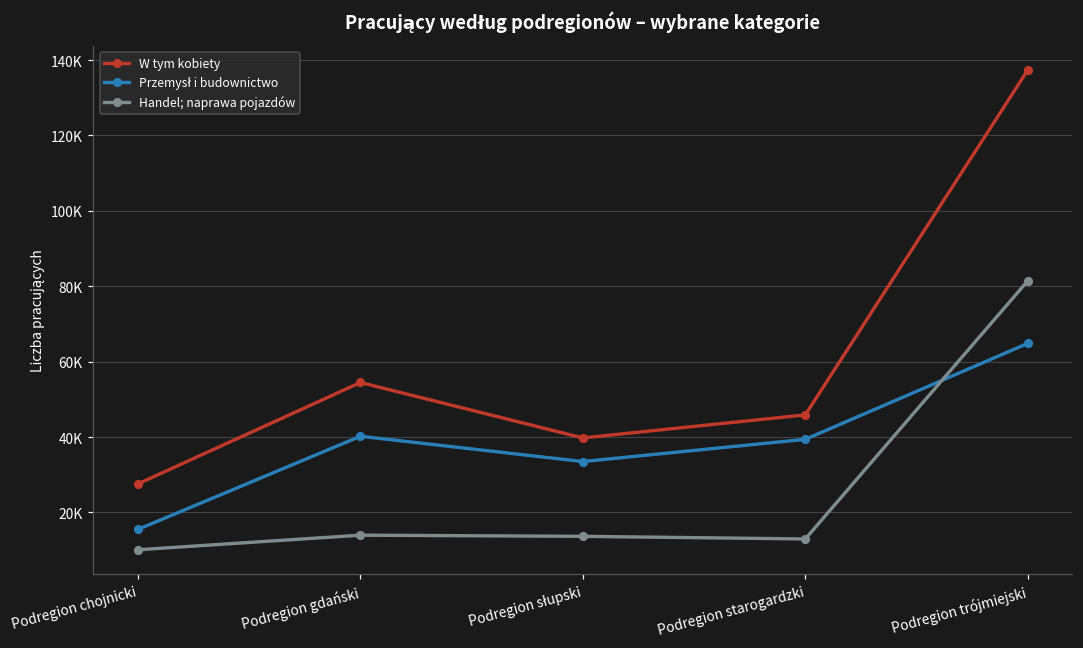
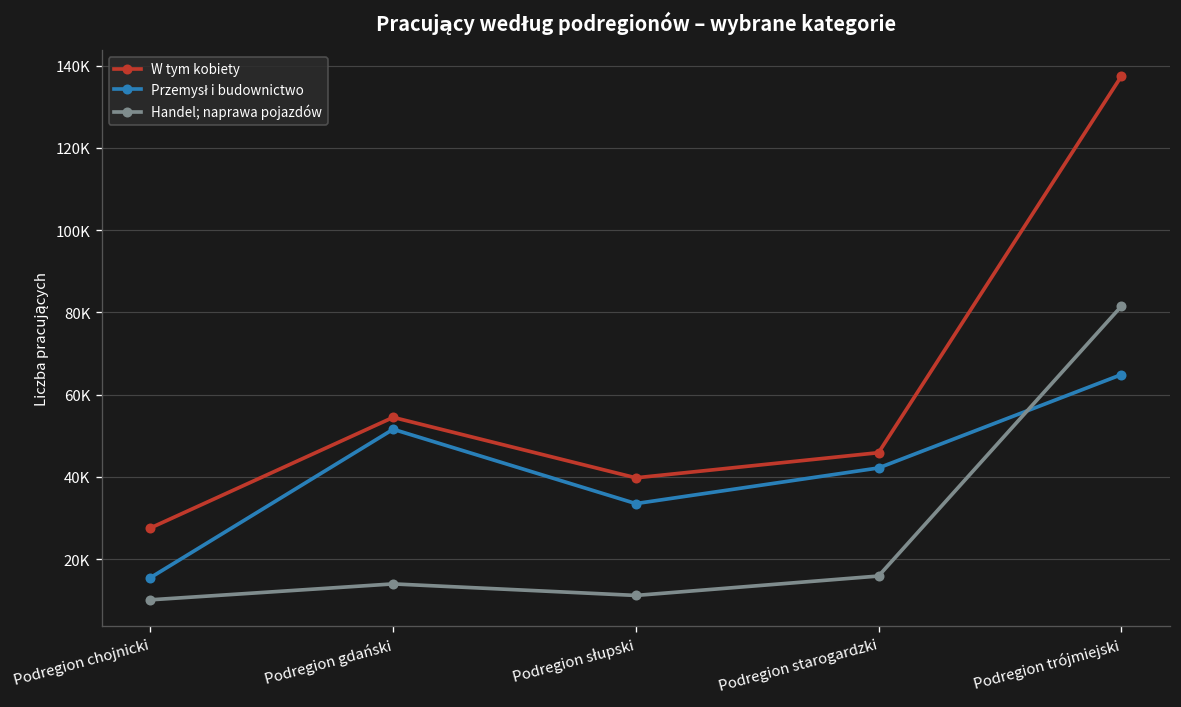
  {
    "W tym kobiety": {
      "Podregion chojnicki": 28000,
      "Podregion gdański": 54000,
      "Podregion słupski": 40000,
      "Podregion starogardzki": 46000,
      "Podregion trójmiejski": 137000
    },
    "Przemysł i budownictwo": {
      "Podregion chojnicki": 16000,
-     "Podregion gdański": 40000,
+     "Podregion gdański": 52000,
      "Podregion słupski": 34000,
-     "Podregion starogardzki": 39000,
+     "Podregion starogardzki": 42000,
      "Podregion trójmiejski": 65000
    },
    "Handel; naprawa pojazdów": {
      "Podregion chojnicki": 10000,
      "Podregion gdański": 14000,
-     "Podregion słupski": 14000,
-     "Podregion starogardzki": 13000,
+     "Podregion słupski": 11000,
+     "Podregion starogardzki": 16000,
      "Podregion trójmiejski": 81000
    }
  }
